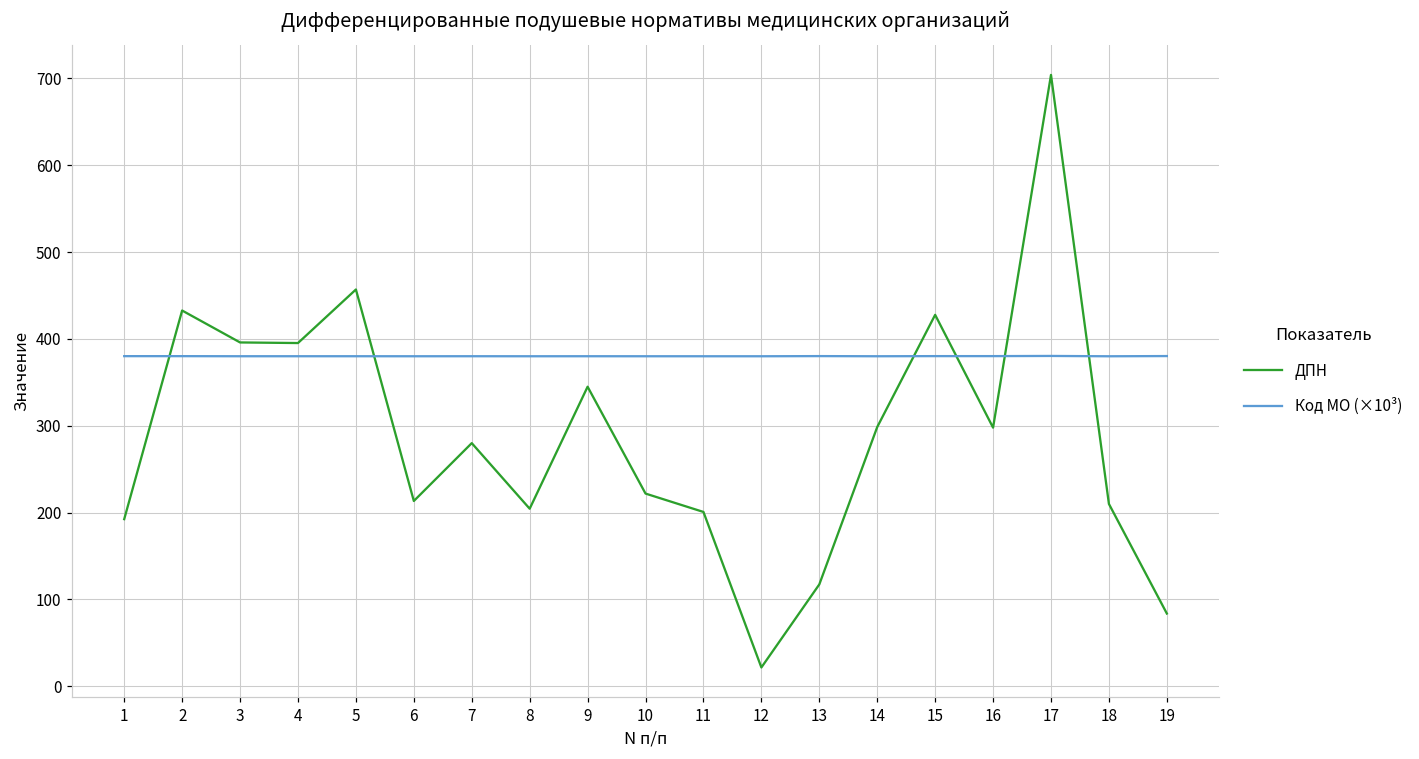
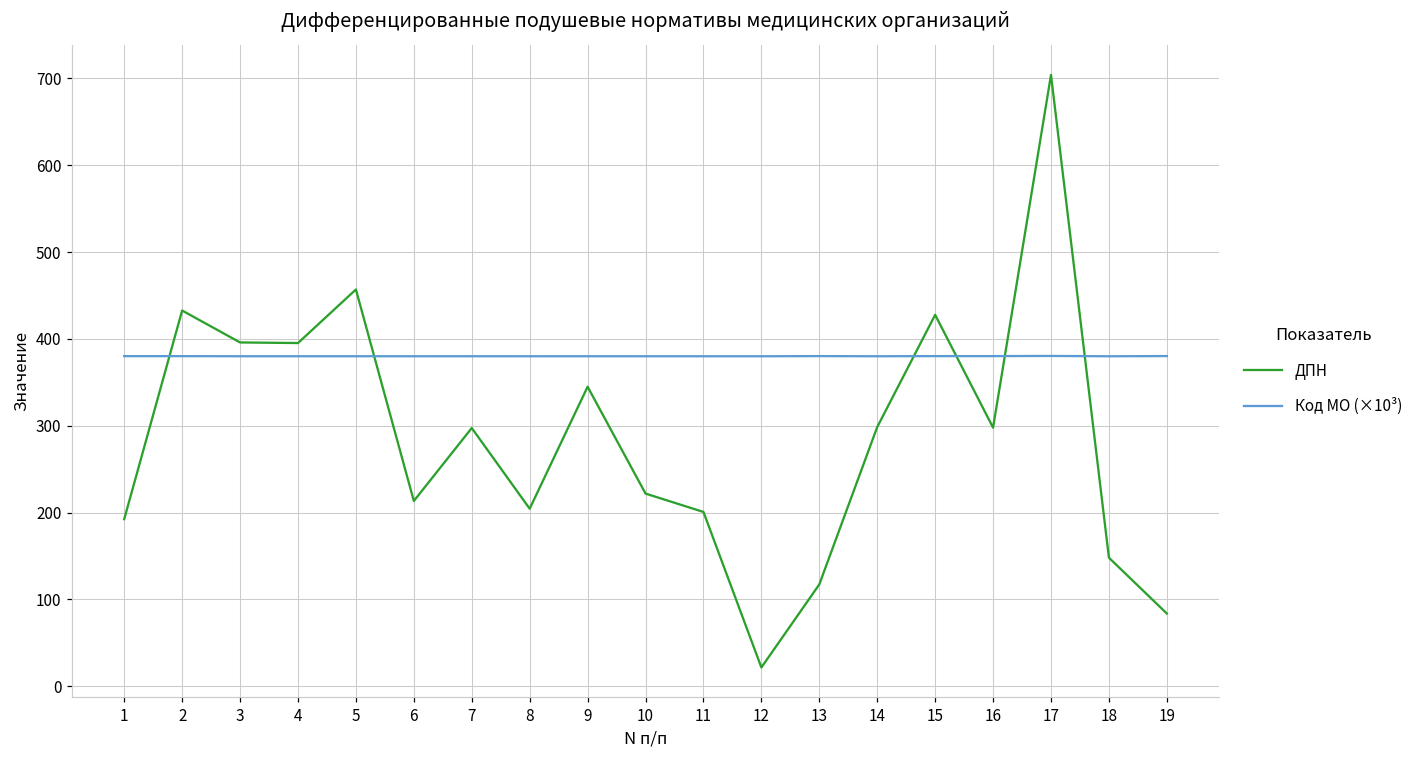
  {
    "ДПН": {
      "1": 190,
      "2": 430,
      "3": 400,
      "4": 400,
      "5": 460,
      "6": 210,
-     "7": 280,
+     "7": 300,
      "8": 200,
      "9": 340,
      "10": 220,
      "11": 200,
      "12": 20,
      "13": 120,
      "14": 300,
      "15": 430,
      "16": 300,
      "17": 700,
-     "18": 210,
+     "18": 150,
      "19": 80
    },
    "Код МО (×10³)": {
      "1": 380,
      "2": 380,
      "3": 380,
      "4": 380,
      "5": 380,
      "6": 380,
      "7": 380,
      "8": 380,
      "9": 380,
      "10": 380,
      "11": 380,
      "12": 380,
      "13": 380,
      "14": 380,
      "15": 380,
      "16": 380,
      "17": 380,
      "18": 380,
      "19": 380
    }
  }
